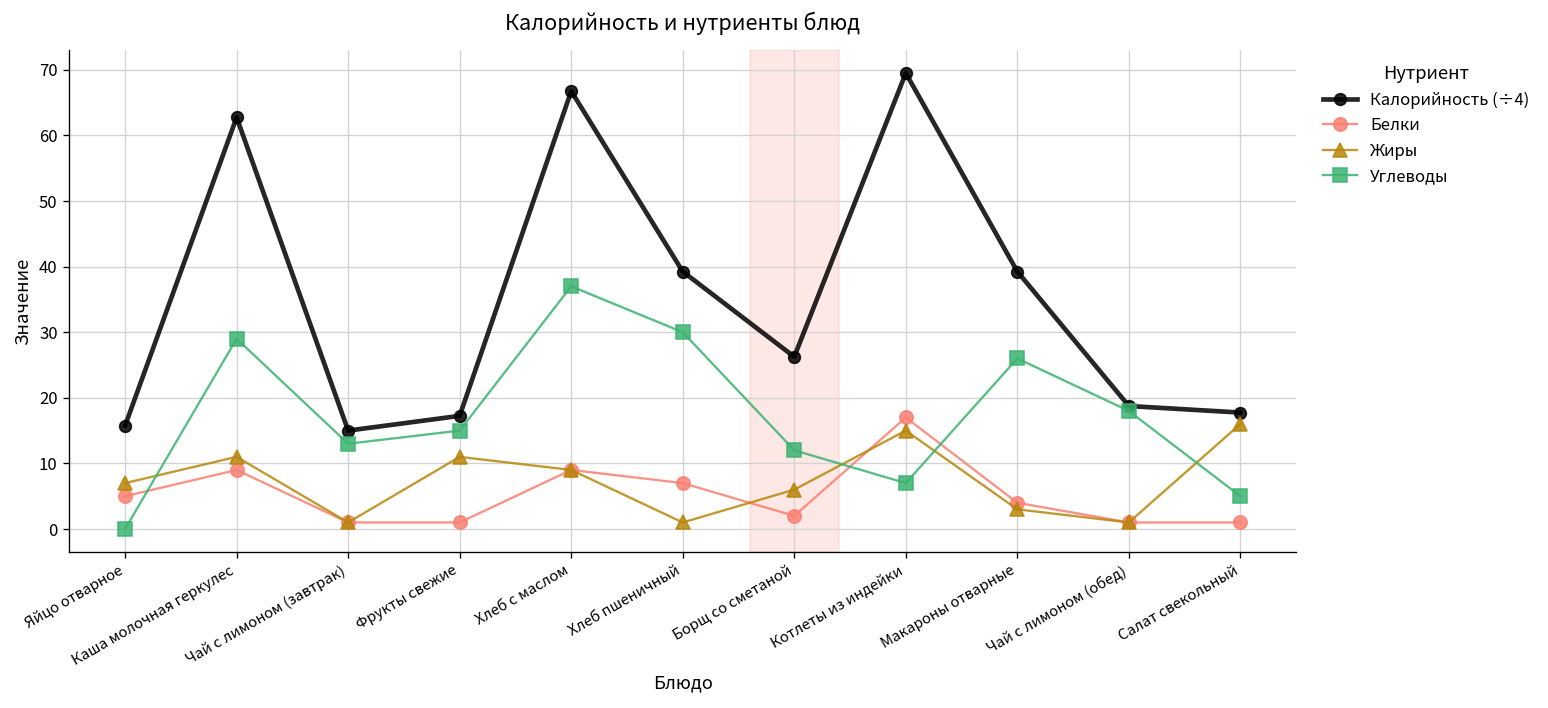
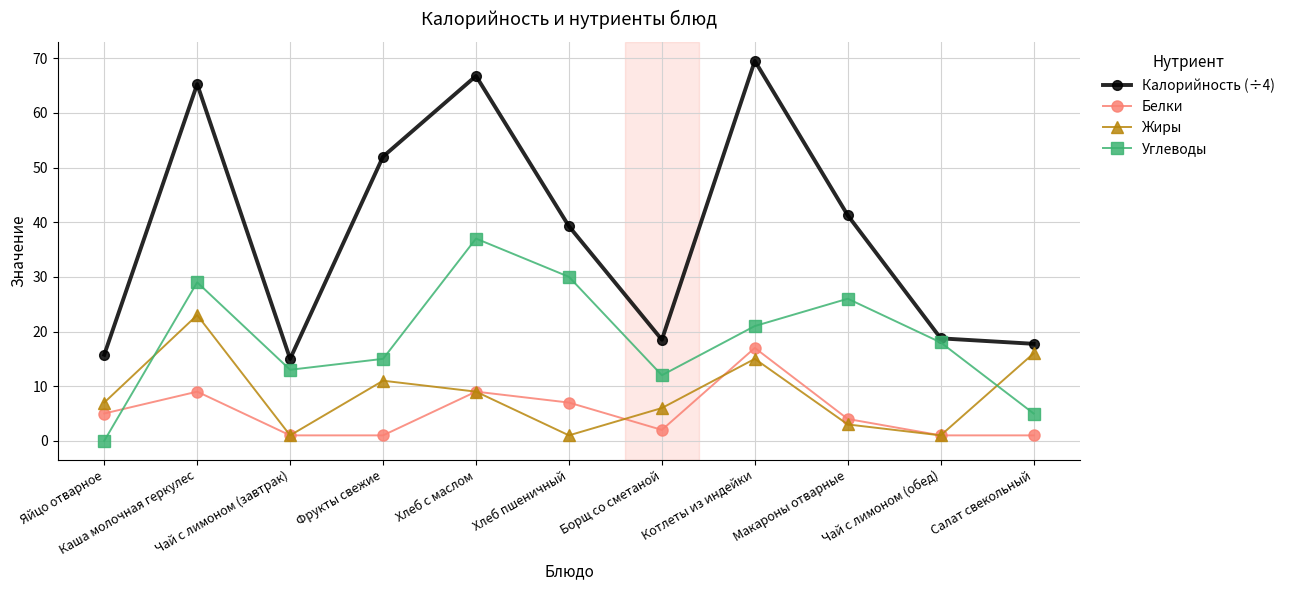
  {
    "Калорийность (÷4)": {
      "Яйцо отварное": 16,
-     "Каша молочная геркулес": 63,
+     "Каша молочная геркулес": 65,
      "Чай с лимоном (завтрак)": 15,
-     "Фрукты свежие": 17,
+     "Фрукты свежие": 52,
      "Хлеб с маслом": 67,
      "Хлеб пшеничный": 39,
-     "Борщ со сметаной": 26,
+     "Борщ со сметаной": 19,
      "Котлеты из индейки": 70,
-     "Макароны отварные": 39,
+     "Макароны отварные": 41,
      "Чай с лимоном (обед)": 19,
      "Салат свекольный": 18
    },
    "Белки": {
      "Яйцо отварное": 5,
      "Каша молочная геркулес": 9,
      "Фрукты свежие": 1,
      "Хлеб пшеничный": 7,
      "Борщ со сметаной": 2,
      "Котлеты из индейки": 17,
      "Макароны отварные": 4,
      "Салат свекольный": 1
    },
    "Жиры": {
      "Яйцо отварное": 7,
-     "Каша молочная геркулес": 11,
+     "Каша молочная геркулес": 23,
      "Фрукты свежие": 11,
      "Хлеб пшеничный": 1,
      "Борщ со сметаной": 6,
      "Котлеты из индейки": 15,
      "Макароны отварные": 3,
      "Салат свекольный": 16
    },
    "Углеводы": {
      "Яйцо отварное": 0,
      "Каша молочная геркулес": 29,
      "Чай с лимоном (завтрак)": 13,
      "Фрукты свежие": 15,
      "Хлеб с маслом": 37,
      "Хлеб пшеничный": 30,
      "Борщ со сметаной": 12,
-     "Котлеты из индейки": 7,
+     "Котлеты из индейки": 21,
      "Макароны отварные": 26,
      "Чай с лимоном (обед)": 18,
      "Салат свекольный": 5
    }
  }
